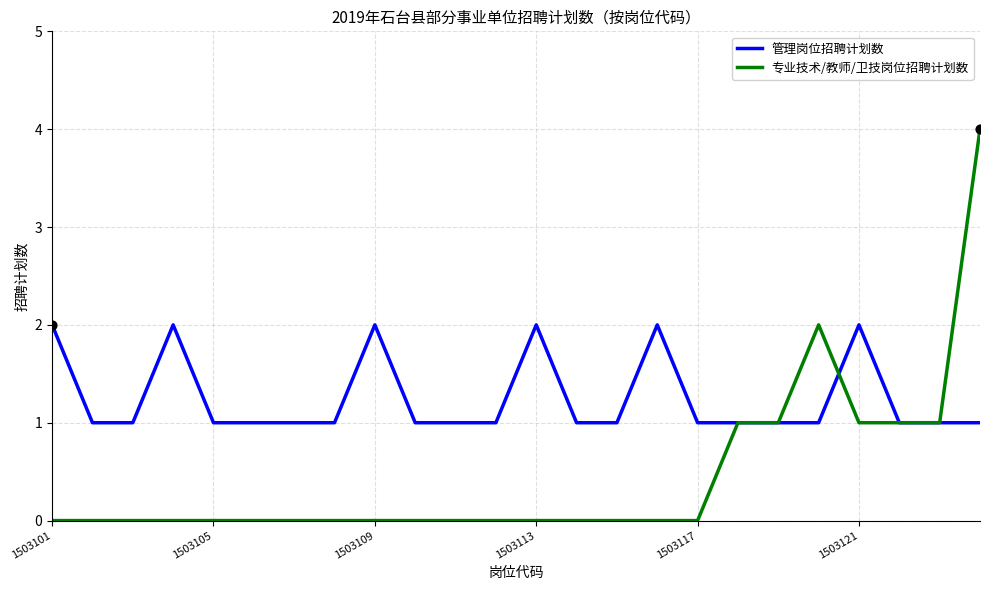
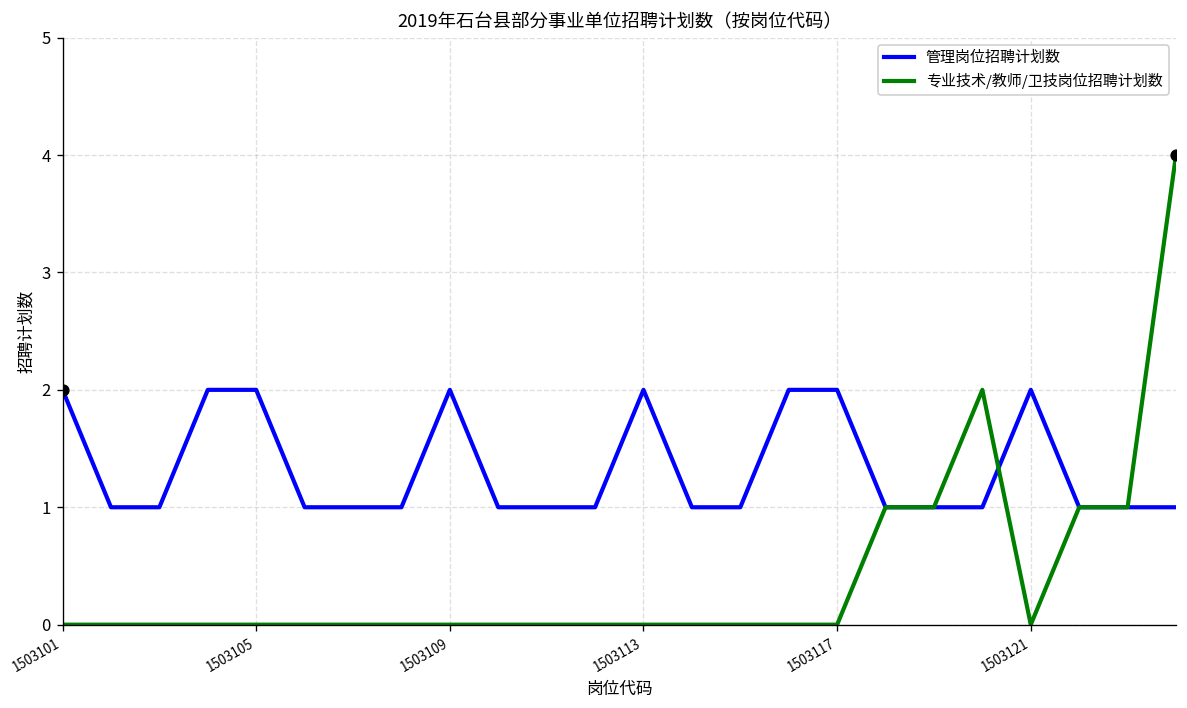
  {
    "管理岗位招聘计划数": {
-     "1503105": 1,
+     "1503105": 2,
      "1503109": 2,
      "1503113": 2,
-     "1503117": 1,
+     "1503117": 2,
      "1503121": 2
    },
    "专业技术/教师/卫技岗位招聘计划数": {
      "1503101": 0,
      "1503105": 0,
      "1503109": 0,
      "1503113": 0,
      "1503117": 0,
-     "1503121": 1
+     "1503121": 0
    }
  }
